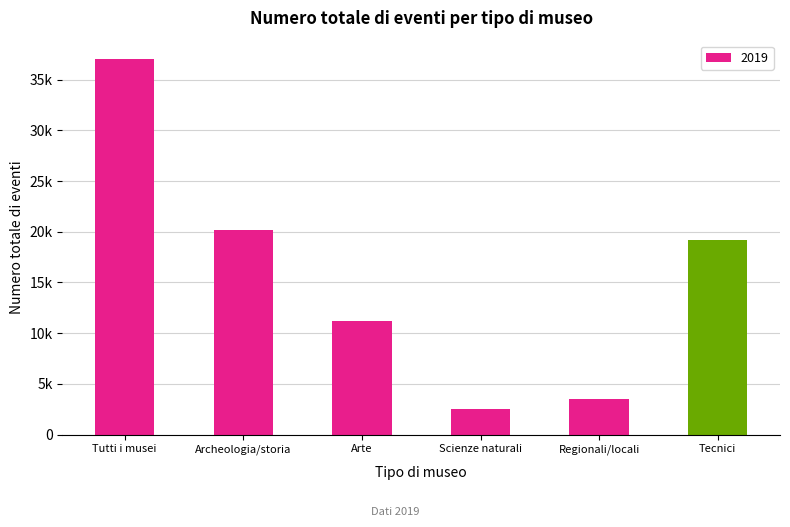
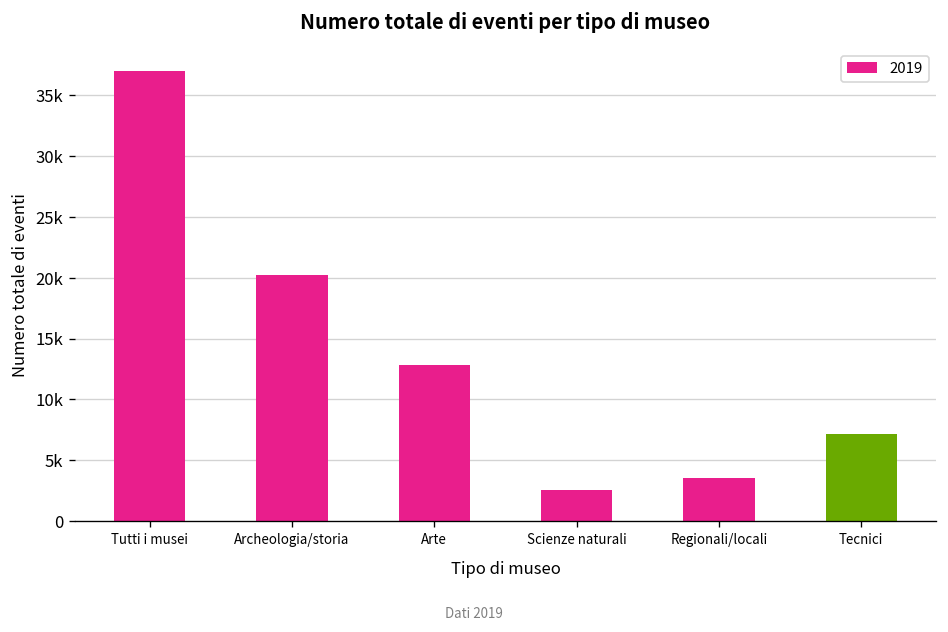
  {
    "Tutti i musei": 37000,
    "Archeologia/storia": 20200,
-   "Arte": 11300,
+   "Arte": 12800,
    "Scienze naturali": 2600,
    "Regionali/locali": 3500,
-   "Tecnici": 19200
+   "Tecnici": 7200
  }
